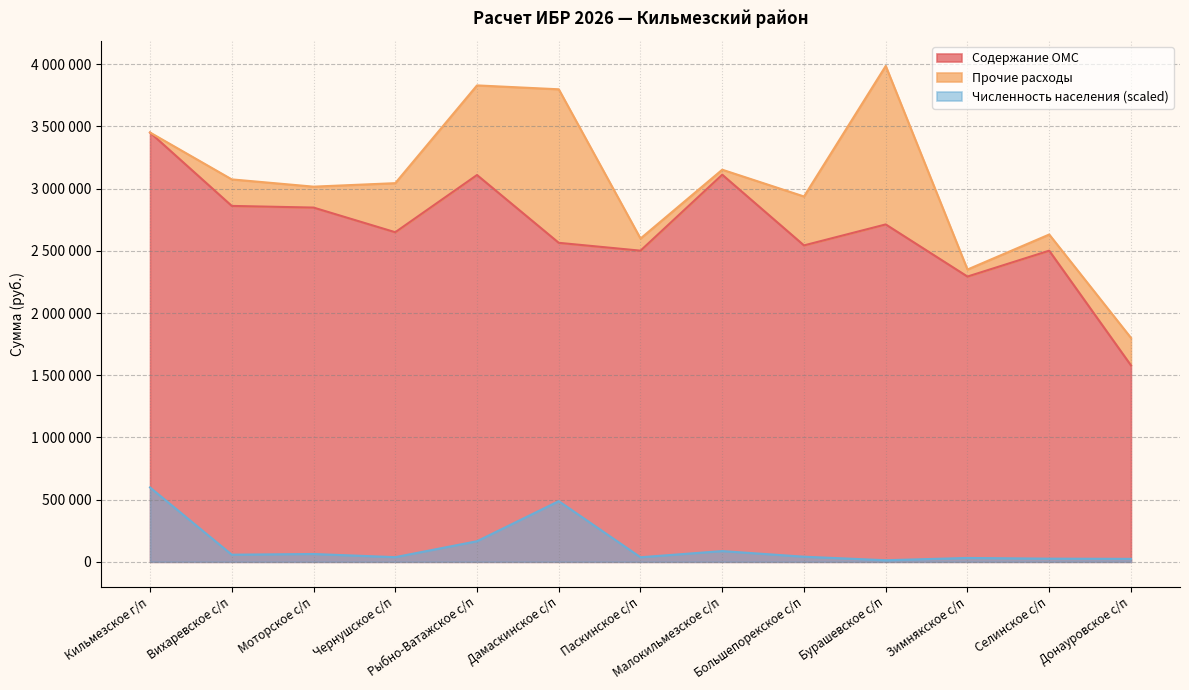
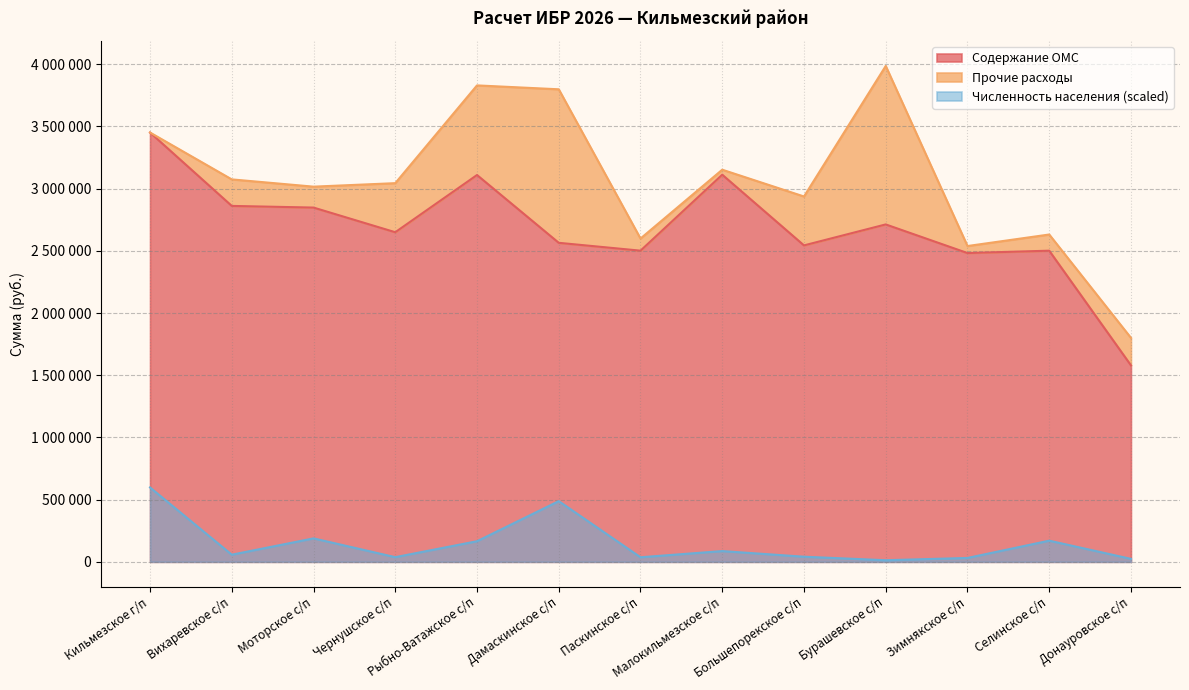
  {
    "Содержание ОМС": {
      "Вихаревское с/п": 2860000,
      "Моторское с/п": 2850000,
      "Чернушское с/п": 2650000,
      "Рыбно-Ватажское с/п": 3110000,
      "Дамаскинское с/п": 2560000,
      "Паскинское с/п": 2500000,
      "Малокильмезское с/п": 3110000,
      "Большепорекское с/п": 2540000,
      "Бурашевское с/п": 2710000,
-     "Зимнякское с/п": 2290000,
+     "Зимнякское с/п": 2480000,
      "Селинское с/п": 2500000,
      "Донауровское с/п": 1580000
    },
    "Прочие расходы": {
      "Вихаревское с/п": 210000,
      "Моторское с/п": 170000,
      "Чернушское с/п": 390000,
      "Рыбно-Ватажское с/п": 720000,
      "Дамаскинское с/п": 1230000,
      "Паскинское с/п": 100000,
      "Малокильмезское с/п": 40000,
      "Большепорекское с/п": 390000,
      "Бурашевское с/п": 1270000,
      "Зимнякское с/п": 60000,
      "Селинское с/п": 130000,
      "Донауровское с/п": 220000
    },
    "Численность населения (scaled)": {
      "Кильмезское г/п": 600000,
      "Вихаревское с/п": 60000,
-     "Моторское с/п": 60000,
+     "Моторское с/п": 190000,
      "Чернушское с/п": 40000,
      "Рыбно-Ватажское с/п": 170000,
      "Дамаскинское с/п": 490000,
      "Паскинское с/п": 40000,
      "Малокильмезское с/п": 90000,
      "Большепорекское с/п": 40000,
      "Бурашевское с/п": 10000,
      "Зимнякское с/п": 30000,
-     "Селинское с/п": 30000,
+     "Селинское с/п": 170000,
      "Донауровское с/п": 20000
    }
  }
